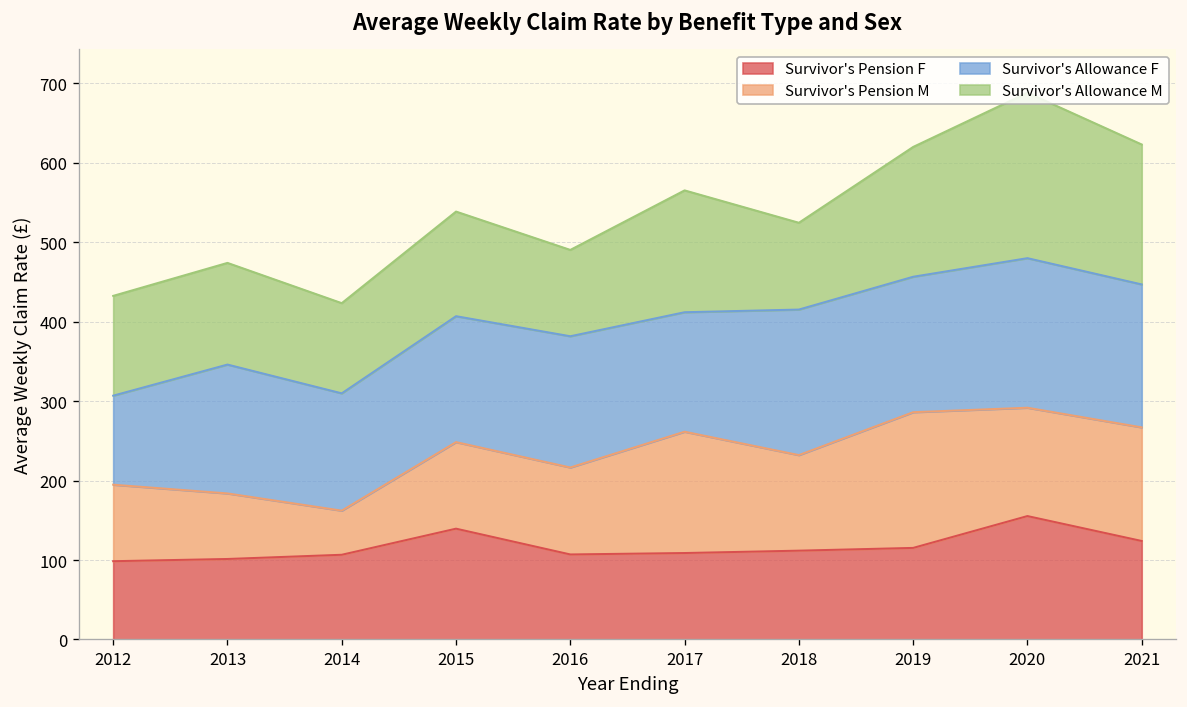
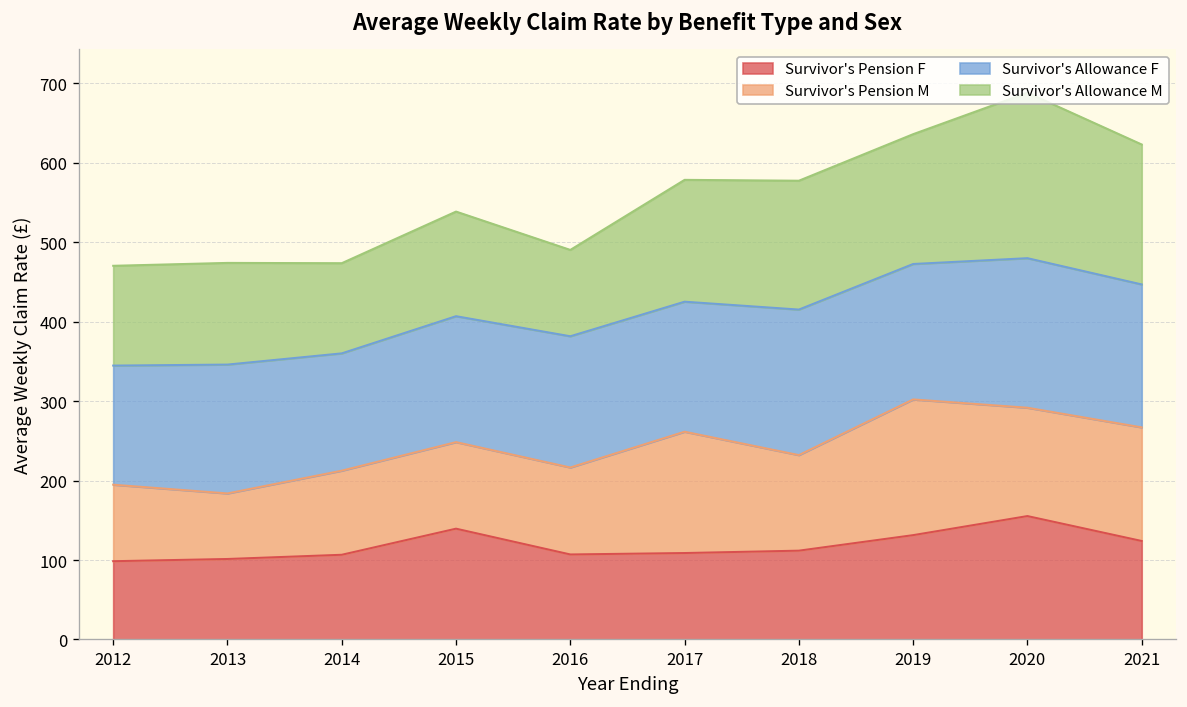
  {
    "Survivor's Pension F": {
      "2012": 100,
      "2013": 100,
      "2014": 110,
      "2015": 140,
      "2016": 110,
      "2017": 110,
      "2018": 110,
-     "2019": 120,
+     "2019": 130,
      "2020": 160,
      "2021": 120
    },
    "Survivor's Pension M": {
      "2012": 100,
      "2013": 80,
-     "2014": 60,
+     "2014": 110,
      "2015": 110,
      "2016": 110,
      "2017": 150,
      "2018": 120,
      "2019": 170,
      "2020": 140,
      "2021": 140
    },
    "Survivor's Allowance F": {
-     "2012": 110,
+     "2012": 150,
      "2013": 160,
      "2014": 150,
      "2015": 160,
      "2016": 170,
-     "2017": 150,
+     "2017": 160,
      "2018": 180,
      "2019": 170,
      "2020": 190,
      "2021": 180
    },
    "Survivor's Allowance M": {
      "2012": 130,
      "2013": 130,
      "2014": 110,
      "2015": 130,
      "2016": 110,
      "2017": 150,
-     "2018": 110,
+     "2018": 160,
      "2019": 160,
      "2021": 180
    }
  }
